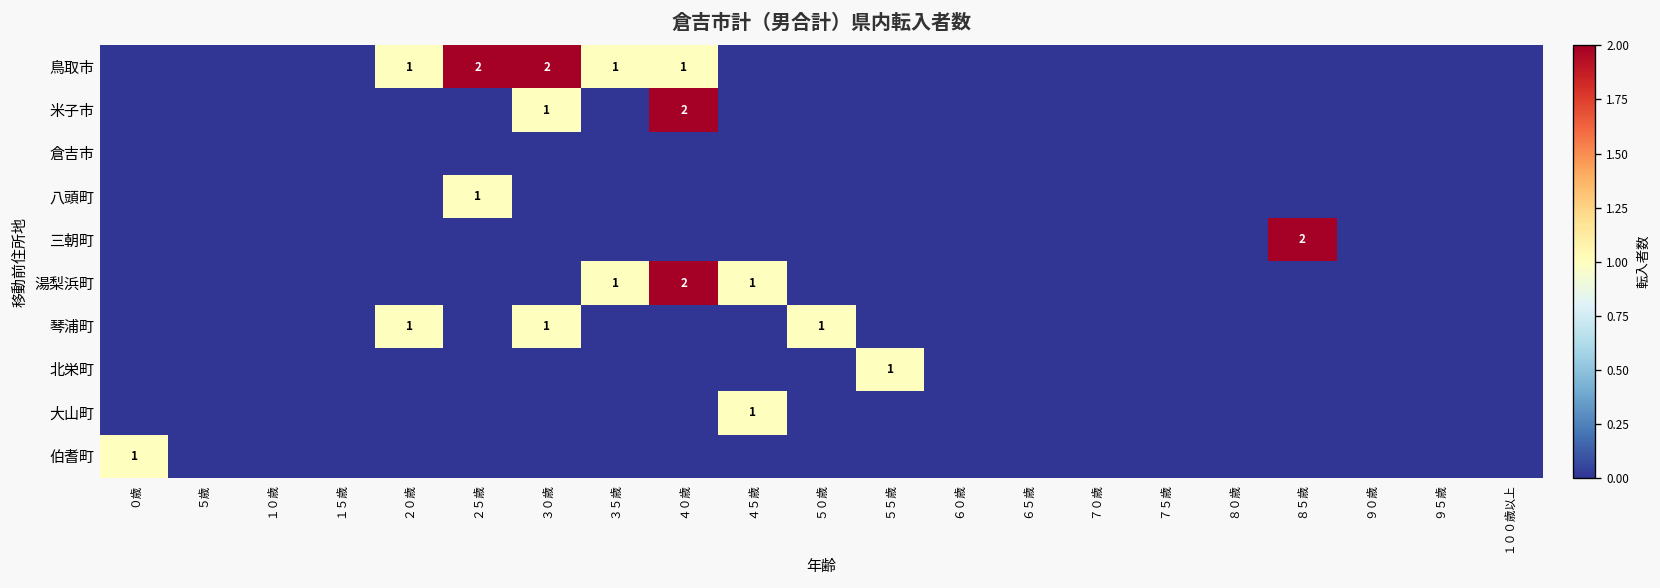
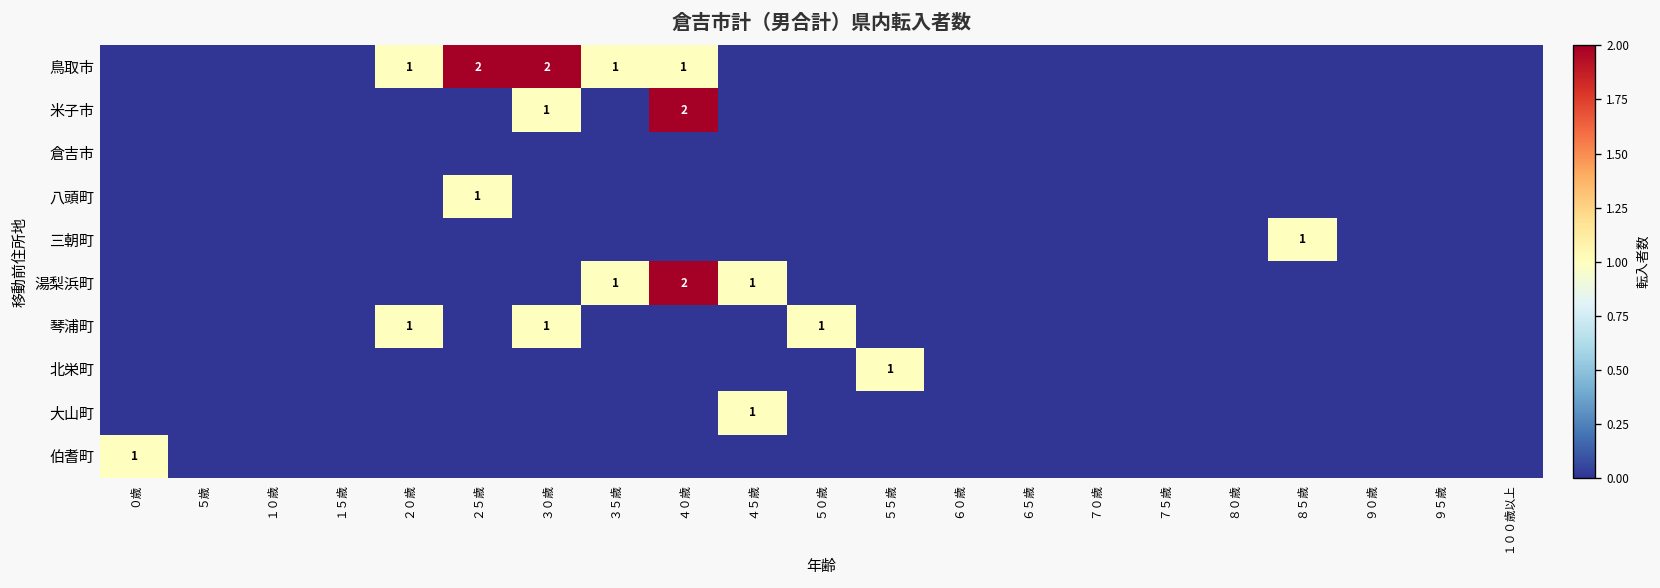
  {
    "鳥取市": {
      "２０歳": 1,
      "２５歳": 2,
      "３０歳": 2,
      "３５歳": 1,
      "４０歳": 1
    },
    "米子市": {
      "３０歳": 1,
      "４０歳": 2
    },
    "八頭町": {
      "２５歳": 1
    },
    "三朝町": {
-     "８５歳": 2
+     "８５歳": 1
    },
    "湯梨浜町": {
      "３５歳": 1,
      "４０歳": 2,
      "４５歳": 1
    },
    "琴浦町": {
      "２０歳": 1,
      "３０歳": 1,
      "５０歳": 1
    },
    "北栄町": {
      "５５歳": 1
    },
    "大山町": {
      "４５歳": 1
    },
    "伯耆町": {
      "０歳": 1
    }
  }
